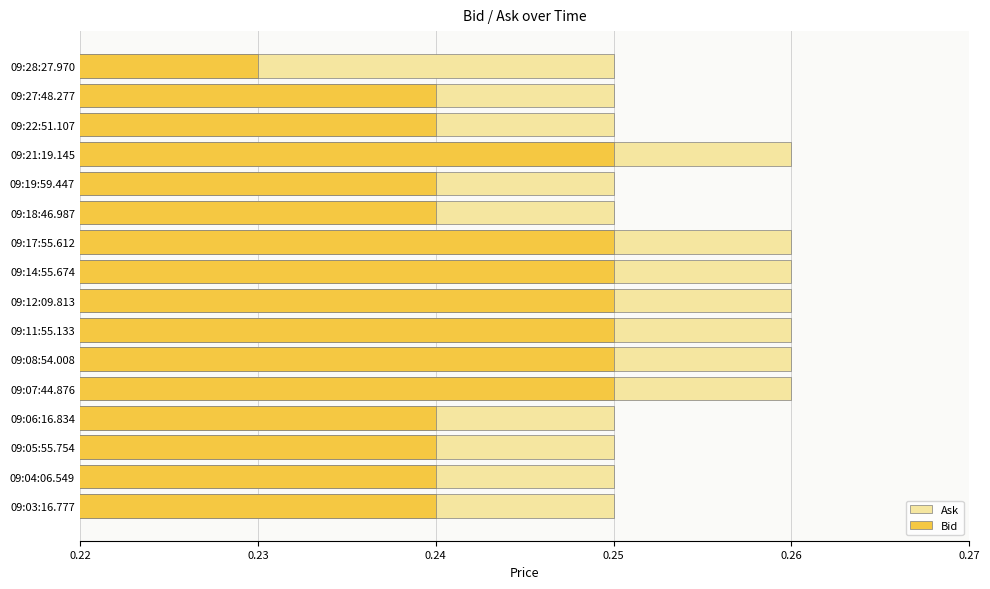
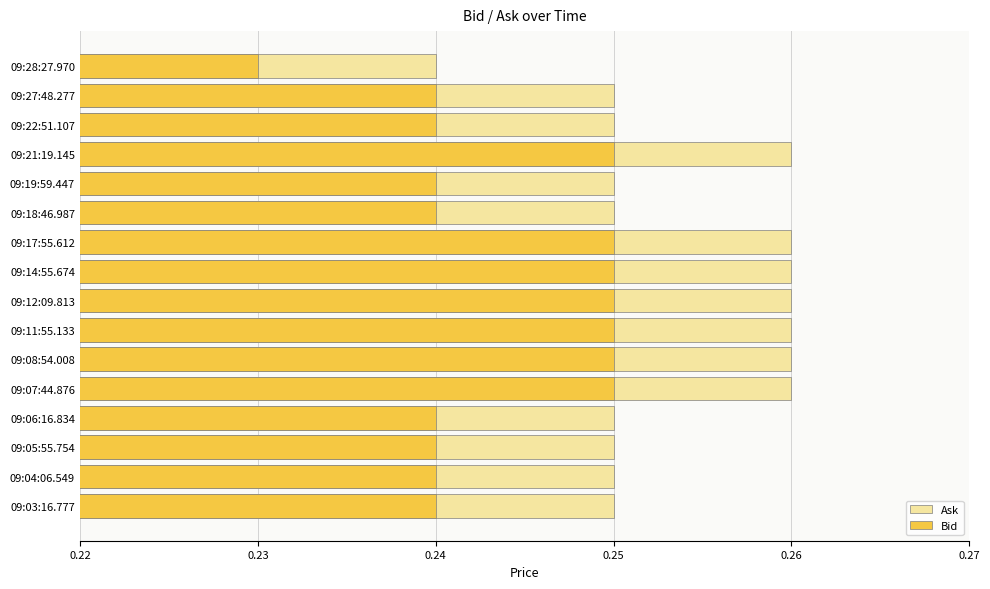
  {
    "Ask": {
-     "09:28:27.970": 0.25,
+     "09:28:27.970": 0.24,
      "09:27:48.277": 0.25,
      "09:22:51.107": 0.25,
      "09:21:19.145": 0.26,
      "09:19:59.447": 0.25,
      "09:18:46.987": 0.25,
      "09:17:55.612": 0.26,
      "09:14:55.674": 0.26,
      "09:12:09.813": 0.26,
      "09:11:55.133": 0.26,
      "09:08:54.008": 0.26,
      "09:07:44.876": 0.26,
      "09:06:16.834": 0.25,
      "09:05:55.754": 0.25,
      "09:04:06.549": 0.25,
      "09:03:16.777": 0.25
    }
  }
